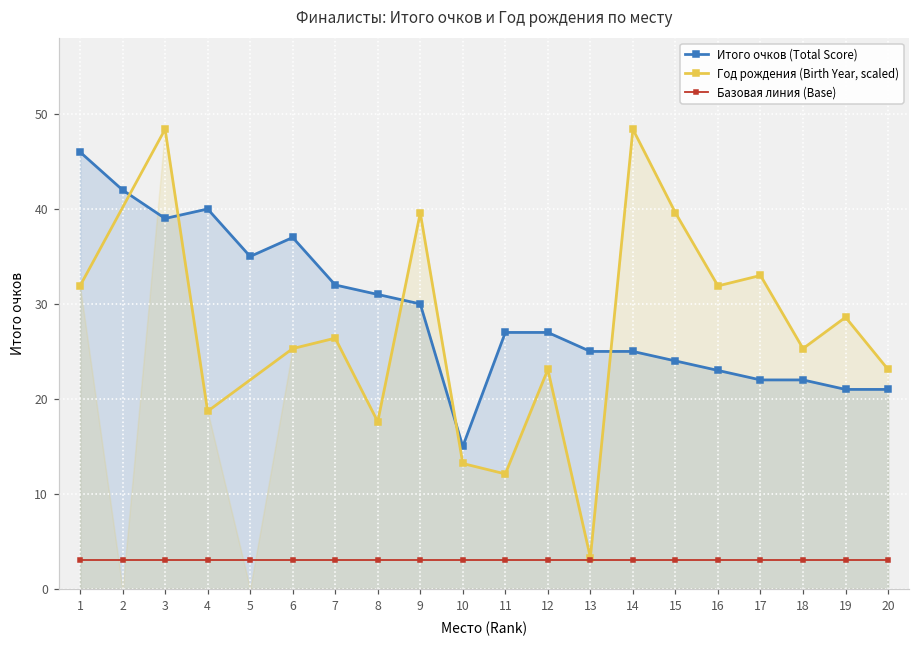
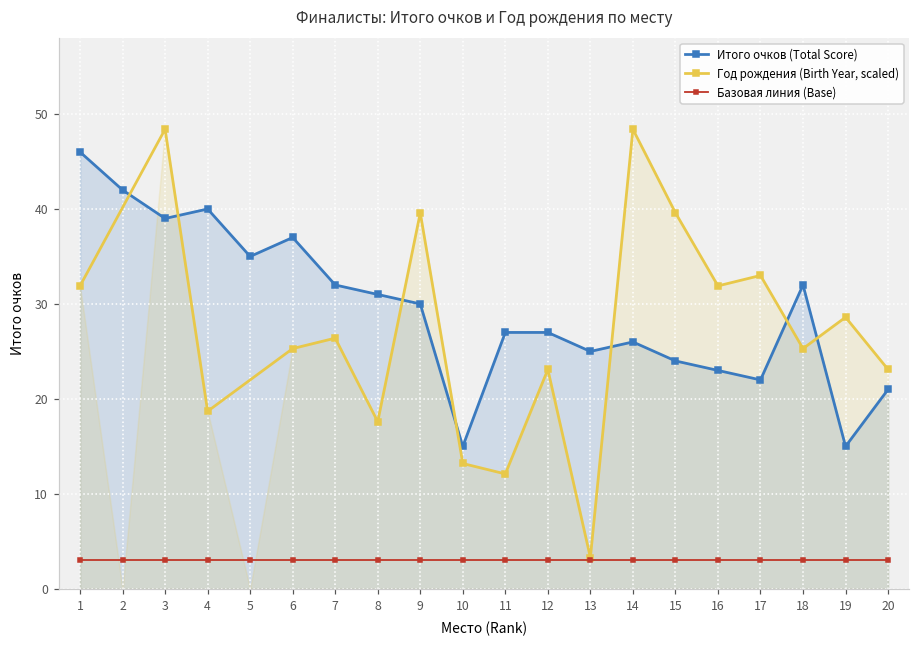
  {
    "Итого очков (Total Score)": {
      "1": 46,
      "2": 42,
      "3": 39,
      "4": 40,
      "5": 35,
      "6": 37,
      "7": 32,
      "8": 31,
      "9": 30,
      "10": 15,
      "11": 27,
      "12": 27,
      "13": 25,
-     "14": 25,
+     "14": 26,
      "15": 24,
      "16": 23,
      "17": 22,
-     "18": 22,
-     "19": 21,
+     "18": 32,
+     "19": 15,
      "20": 21
    },
    "Базовая линия (Base)": {
      "1": 3,
      "2": 3,
      "3": 3,
      "4": 3,
      "5": 3,
      "6": 3,
      "7": 3,
      "8": 3,
      "9": 3,
      "10": 3,
      "11": 3,
      "12": 3,
      "13": 3,
      "14": 3,
      "15": 3,
      "16": 3,
      "17": 3,
      "18": 3,
      "19": 3,
      "20": 3
    }
  }
